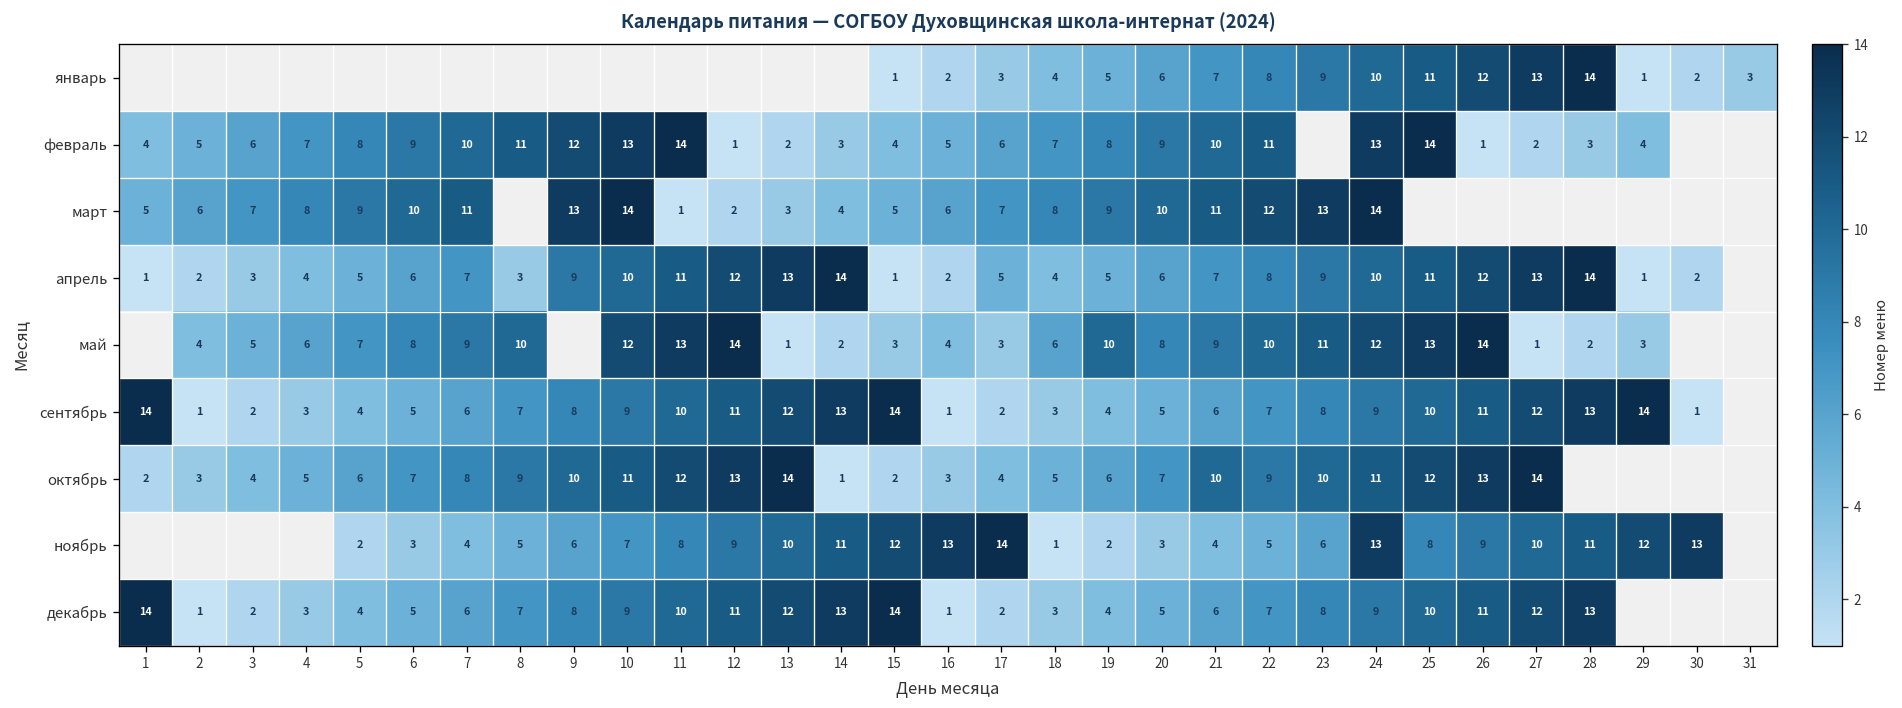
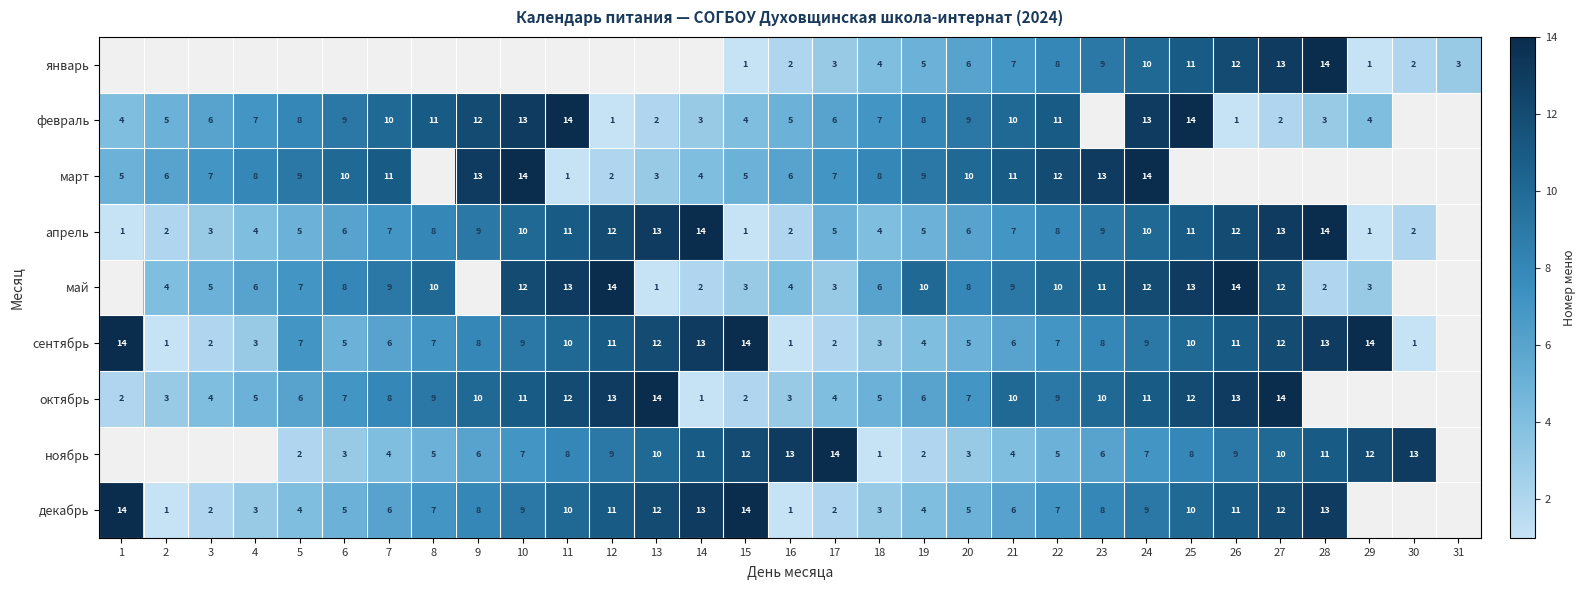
  {
    "апрель": {
      "1": 1,
      "2": 2,
      "3": 3,
      "4": 4,
      "5": 5,
      "6": 6,
      "7": 7,
-     "8": 3,
+     "8": 8,
      "9": 9,
      "10": 10,
      "11": 11,
      "12": 12,
      "13": 13,
      "14": 14,
      "15": 1,
      "16": 2,
      "17": 5,
      "18": 4,
      "19": 5,
      "20": 6,
      "21": 7,
      "22": 8,
      "23": 9,
      "24": 10,
      "25": 11,
      "26": 12,
      "27": 13,
      "28": 14,
      "29": 1,
      "30": 2
    },
    "май": {
      "2": 4,
      "3": 5,
      "4": 6,
      "5": 7,
      "6": 8,
      "7": 9,
      "8": 10,
      "10": 12,
      "11": 13,
      "12": 14,
      "13": 1,
      "14": 2,
      "15": 3,
      "16": 4,
      "17": 3,
      "18": 6,
      "19": 10,
      "20": 8,
      "21": 9,
      "22": 10,
      "23": 11,
      "24": 12,
      "25": 13,
      "26": 14,
-     "27": 1,
+     "27": 12,
      "28": 2,
      "29": 3
    },
    "сентябрь": {
      "1": 14,
      "2": 1,
      "3": 2,
      "4": 3,
-     "5": 4,
+     "5": 7,
      "6": 5,
      "7": 6,
      "8": 7,
      "9": 8,
      "10": 9,
      "11": 10,
      "12": 11,
      "13": 12,
      "14": 13,
      "15": 14,
      "16": 1,
      "17": 2,
      "18": 3,
      "19": 4,
      "20": 5,
      "21": 6,
      "22": 7,
      "23": 8,
      "24": 9,
      "25": 10,
      "26": 11,
      "27": 12,
      "28": 13,
      "29": 14,
      "30": 1
    },
    "ноябрь": {
      "5": 2,
      "6": 3,
      "7": 4,
      "8": 5,
      "9": 6,
      "10": 7,
      "11": 8,
      "12": 9,
      "13": 10,
      "14": 11,
      "15": 12,
      "16": 13,
      "17": 14,
      "18": 1,
      "19": 2,
      "20": 3,
      "21": 4,
      "22": 5,
      "23": 6,
-     "24": 13,
+     "24": 7,
      "25": 8,
      "26": 9,
      "27": 10,
      "28": 11,
      "29": 12,
      "30": 13
    }
  }
